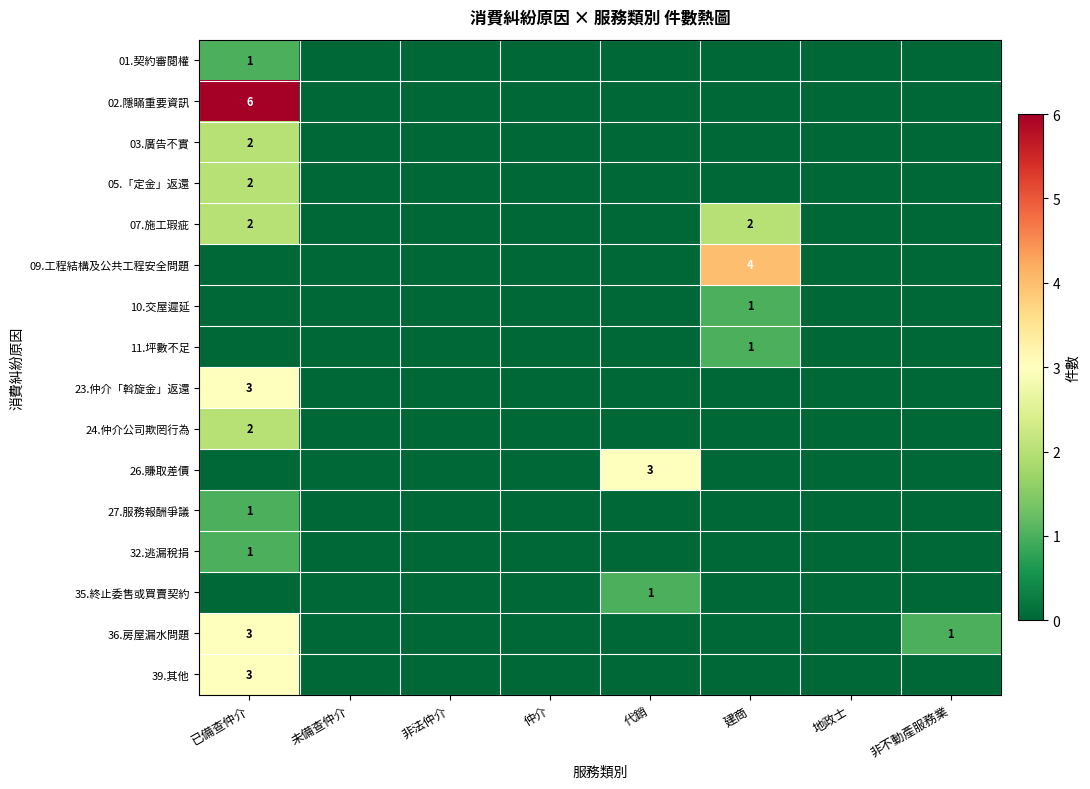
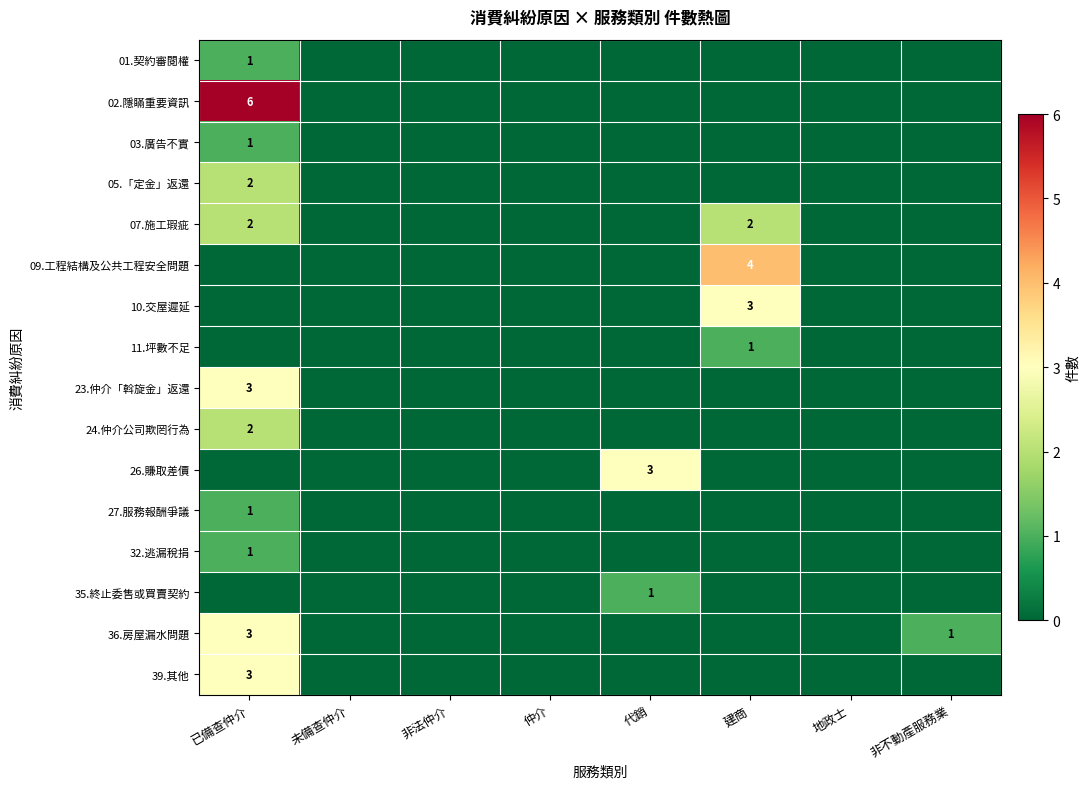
  {
    "01.契約審閱權": {
      "已備查仲介": 1
    },
    "02.隱瞞重要資訊": {
      "已備查仲介": 6
    },
    "03.廣告不實": {
-     "已備查仲介": 2
+     "已備查仲介": 1
    },
    "05.「定金」返還": {
      "已備查仲介": 2
    },
    "07.施工瑕疵": {
      "已備查仲介": 2,
      "建商": 2
    },
    "09.工程結構及公共工程安全問題": {
      "建商": 4
    },
    "10.交屋遲延": {
-     "建商": 1
+     "建商": 3
    },
    "11.坪數不足": {
      "建商": 1
    },
    "23.仲介「斡旋金」返還": {
      "已備查仲介": 3
    },
    "24.仲介公司欺罔行為": {
      "已備查仲介": 2
    },
    "26.賺取差價": {
      "代銷": 3
    },
    "27.服務報酬爭議": {
      "已備查仲介": 1
    },
    "32.逃漏稅捐": {
      "已備查仲介": 1
    },
    "35.終止委售或買賣契約": {
      "代銷": 1
    },
    "36.房屋漏水問題": {
      "已備查仲介": 3,
      "非不動產服務業": 1
    },
    "39.其他": {
      "已備查仲介": 3
    }
  }
